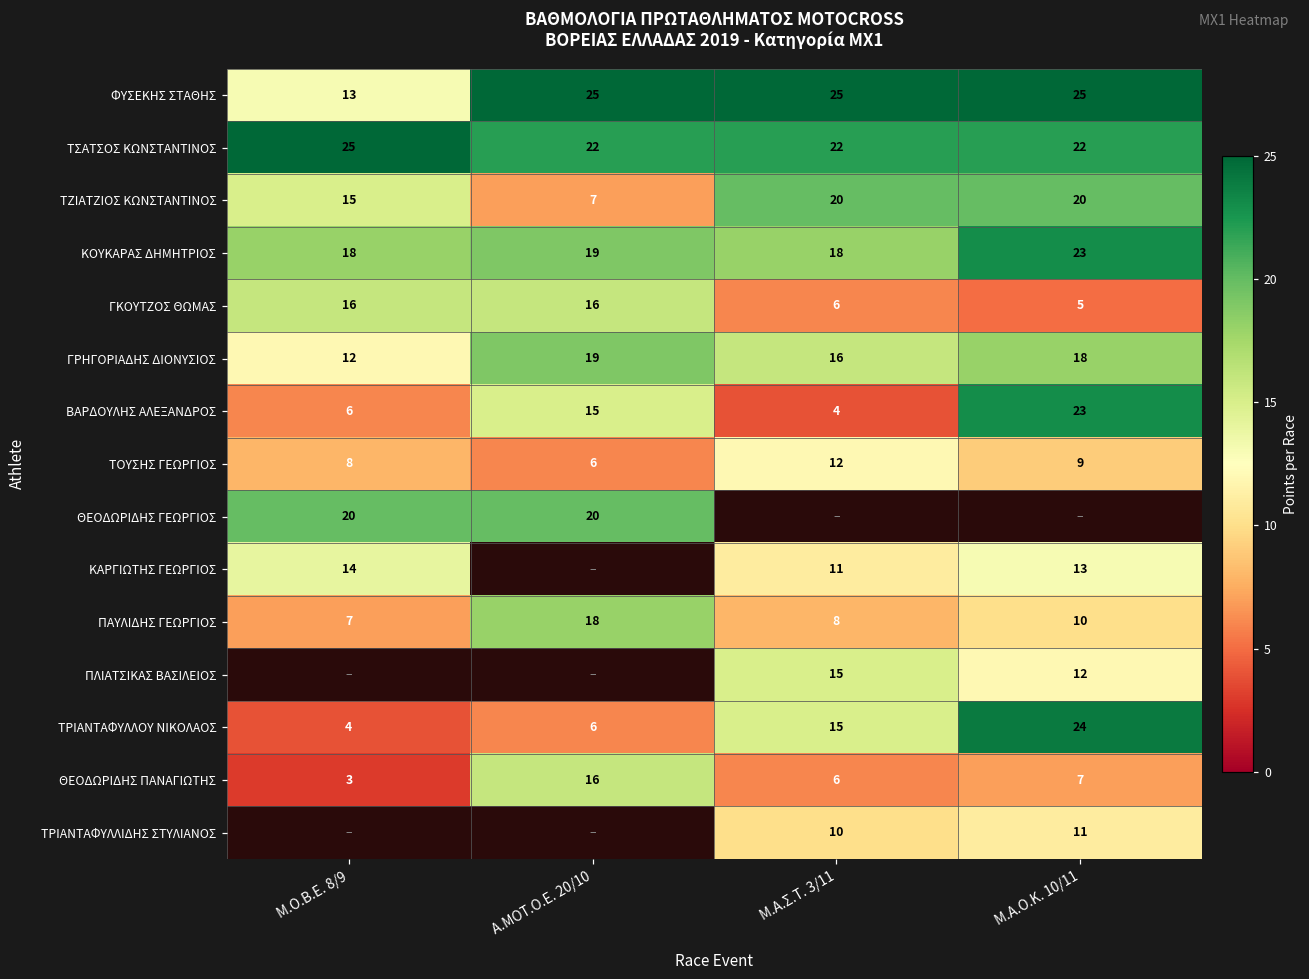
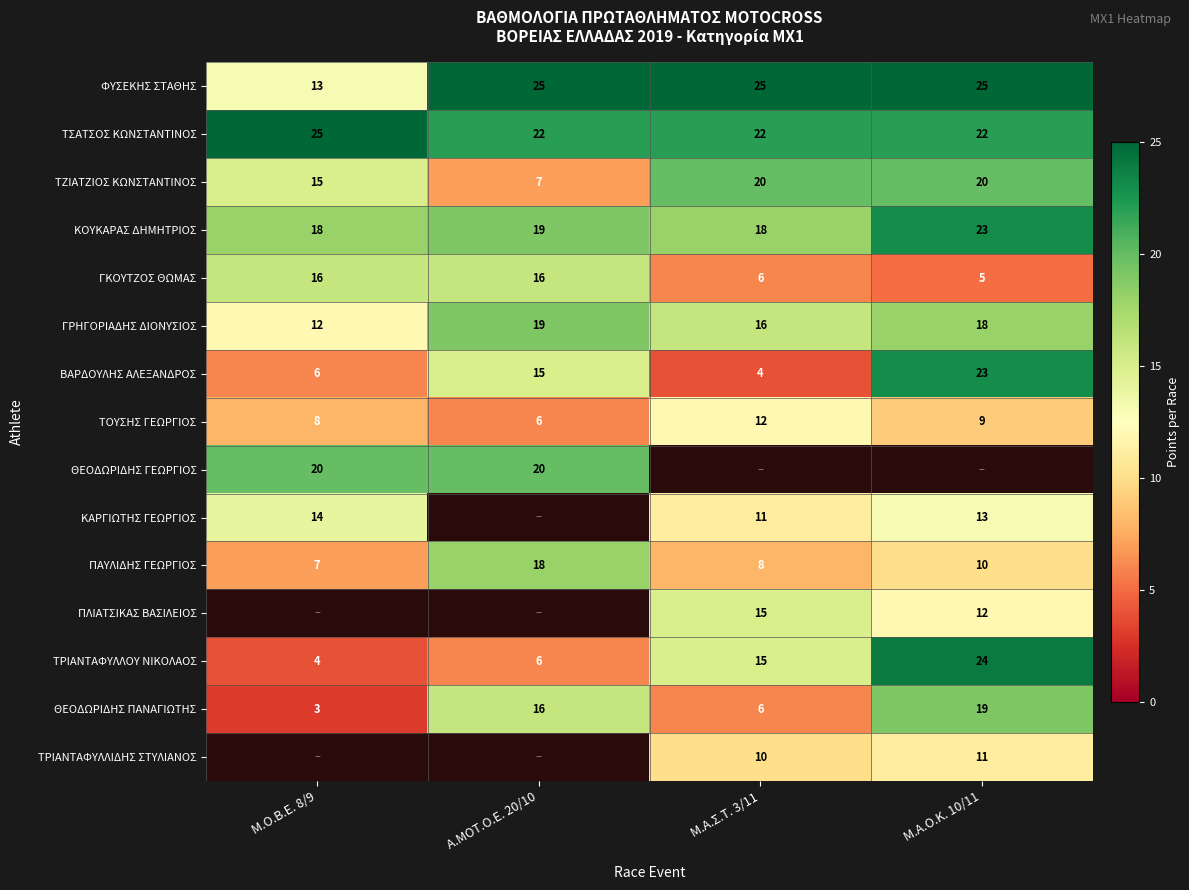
  {
    "ΦΥΣΕΚΗΣ ΣΤΑΘΗΣ": {
      "Μ.Ο.Β.Ε. 8/9": 13,
      "Α.MOT.O.E. 20/10": 25,
      "Μ.Α.Σ.Τ. 3/11": 25,
      "Μ.Α.Ο.Κ. 10/11": 25
    },
    "ΤΣΑΤΣΟΣ ΚΩΝΣΤΑΝΤΙΝΟΣ": {
      "Μ.Ο.Β.Ε. 8/9": 25,
      "Α.MOT.O.E. 20/10": 22,
      "Μ.Α.Σ.Τ. 3/11": 22,
      "Μ.Α.Ο.Κ. 10/11": 22
    },
    "ΤΖΙΑΤΖΙΟΣ ΚΩΝΣΤΑΝΤΙΝΟΣ": {
      "Μ.Ο.Β.Ε. 8/9": 15,
      "Α.MOT.O.E. 20/10": 7,
      "Μ.Α.Σ.Τ. 3/11": 20,
      "Μ.Α.Ο.Κ. 10/11": 20
    },
    "ΚΟΥΚΑΡΑΣ ΔΗΜΗΤΡΙΟΣ": {
      "Μ.Ο.Β.Ε. 8/9": 18,
      "Α.MOT.O.E. 20/10": 19,
      "Μ.Α.Σ.Τ. 3/11": 18,
      "Μ.Α.Ο.Κ. 10/11": 23
    },
    "ΓΚΟΥΤΖΟΣ ΘΩΜΑΣ": {
      "Μ.Ο.Β.Ε. 8/9": 16,
      "Α.MOT.O.E. 20/10": 16,
      "Μ.Α.Σ.Τ. 3/11": 6,
      "Μ.Α.Ο.Κ. 10/11": 5
    },
    "ΓΡΗΓΟΡΙΑΔΗΣ ΔΙΟΝΥΣΙΟΣ": {
      "Μ.Ο.Β.Ε. 8/9": 12,
      "Α.MOT.O.E. 20/10": 19,
      "Μ.Α.Σ.Τ. 3/11": 16,
      "Μ.Α.Ο.Κ. 10/11": 18
    },
    "ΒΑΡΔΟΥΛΗΣ ΑΛΕΞΑΝΔΡΟΣ": {
      "Μ.Ο.Β.Ε. 8/9": 6,
      "Α.MOT.O.E. 20/10": 15,
      "Μ.Α.Σ.Τ. 3/11": 4,
      "Μ.Α.Ο.Κ. 10/11": 23
    },
    "ΤΟΥΣΗΣ ΓΕΩΡΓΙΟΣ": {
      "Μ.Ο.Β.Ε. 8/9": 8,
      "Α.MOT.O.E. 20/10": 6,
      "Μ.Α.Σ.Τ. 3/11": 12,
      "Μ.Α.Ο.Κ. 10/11": 9
    },
    "ΘΕΟΔΩΡΙΔΗΣ ΓΕΩΡΓΙΟΣ": {
      "Μ.Ο.Β.Ε. 8/9": 20,
      "Α.MOT.O.E. 20/10": 20
    },
    "ΚΑΡΓΙΩΤΗΣ ΓΕΩΡΓΙΟΣ": {
      "Μ.Ο.Β.Ε. 8/9": 14,
      "Μ.Α.Σ.Τ. 3/11": 11,
      "Μ.Α.Ο.Κ. 10/11": 13
    },
    "ΠΑΥΛΙΔΗΣ ΓΕΩΡΓΙΟΣ": {
      "Μ.Ο.Β.Ε. 8/9": 7,
      "Α.MOT.O.E. 20/10": 18,
      "Μ.Α.Σ.Τ. 3/11": 8,
      "Μ.Α.Ο.Κ. 10/11": 10
    },
    "ΠΛΙΑΤΣΙΚΑΣ ΒΑΣΙΛΕΙΟΣ": {
      "Μ.Α.Σ.Τ. 3/11": 15,
      "Μ.Α.Ο.Κ. 10/11": 12
    },
    "ΤΡΙΑΝΤΑΦΥΛΛΟΥ ΝΙΚΟΛΑΟΣ": {
      "Μ.Ο.Β.Ε. 8/9": 4,
      "Α.MOT.O.E. 20/10": 6,
      "Μ.Α.Σ.Τ. 3/11": 15,
      "Μ.Α.Ο.Κ. 10/11": 24
    },
    "ΘΕΟΔΩΡΙΔΗΣ ΠΑΝΑΓΙΩΤΗΣ": {
      "Μ.Ο.Β.Ε. 8/9": 3,
      "Α.MOT.O.E. 20/10": 16,
      "Μ.Α.Σ.Τ. 3/11": 6,
-     "Μ.Α.Ο.Κ. 10/11": 7
+     "Μ.Α.Ο.Κ. 10/11": 19
    },
    "ΤΡΙΑΝΤΑΦΥΛΛΙΔΗΣ ΣΤΥΛΙΑΝΟΣ": {
      "Μ.Α.Σ.Τ. 3/11": 10,
      "Μ.Α.Ο.Κ. 10/11": 11
    }
  }
